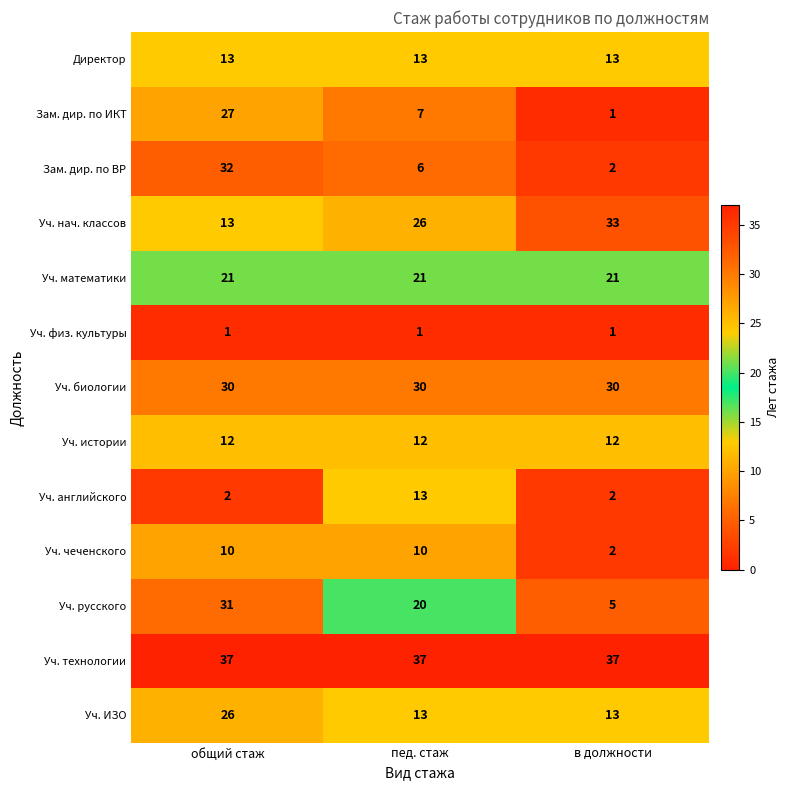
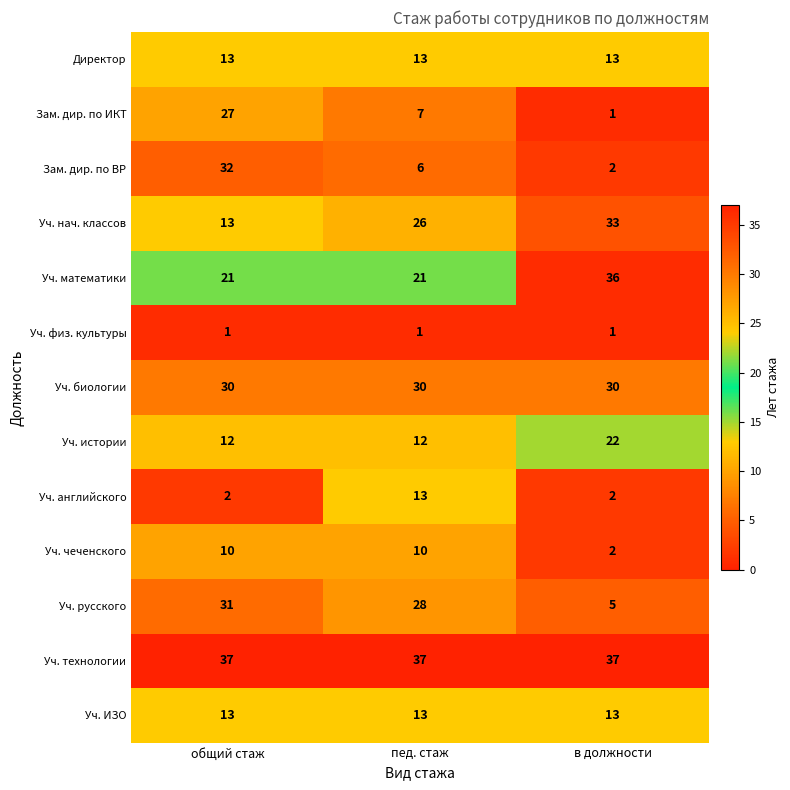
  {
    "Директор": {
      "общий стаж": 13,
      "пед. стаж": 13,
      "в должности": 13
    },
    "Зам. дир. по ИКТ": {
      "общий стаж": 27,
      "пед. стаж": 7,
      "в должности": 1
    },
    "Зам. дир. по ВР": {
      "общий стаж": 32,
      "пед. стаж": 6,
      "в должности": 2
    },
    "Уч. нач. классов": {
      "общий стаж": 13,
      "пед. стаж": 26,
      "в должности": 33
    },
    "Уч. математики": {
      "общий стаж": 21,
      "пед. стаж": 21,
-     "в должности": 21
+     "в должности": 36
    },
    "Уч. физ. культуры": {
      "общий стаж": 1,
      "пед. стаж": 1,
      "в должности": 1
    },
    "Уч. биологии": {
      "общий стаж": 30,
      "пед. стаж": 30,
      "в должности": 30
    },
    "Уч. истории": {
      "общий стаж": 12,
      "пед. стаж": 12,
-     "в должности": 12
+     "в должности": 22
    },
    "Уч. английского": {
      "общий стаж": 2,
      "пед. стаж": 13,
      "в должности": 2
    },
    "Уч. чеченского": {
      "общий стаж": 10,
      "пед. стаж": 10,
      "в должности": 2
    },
    "Уч. русского": {
      "общий стаж": 31,
-     "пед. стаж": 20,
+     "пед. стаж": 28,
      "в должности": 5
    },
    "Уч. технологии": {
      "общий стаж": 37,
      "пед. стаж": 37,
      "в должности": 37
    },
    "Уч. ИЗО": {
-     "общий стаж": 26,
+     "общий стаж": 13,
      "пед. стаж": 13,
      "в должности": 13
    }
  }
